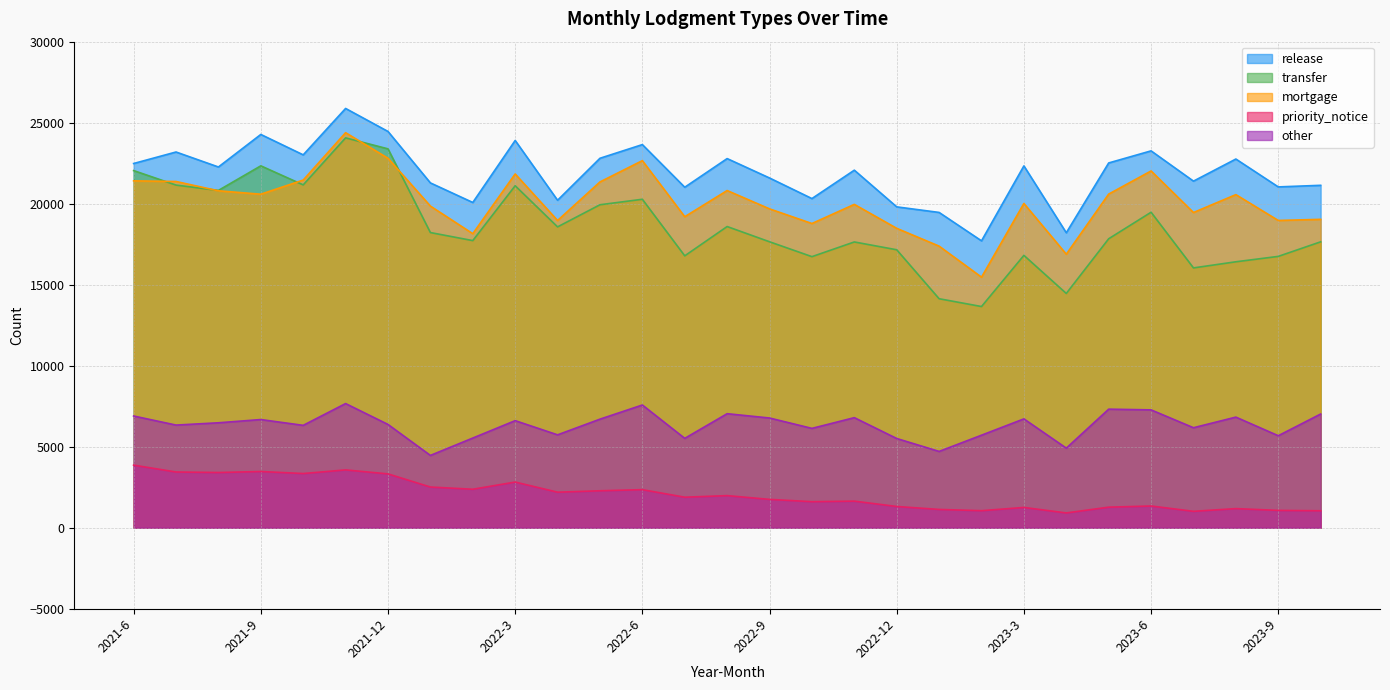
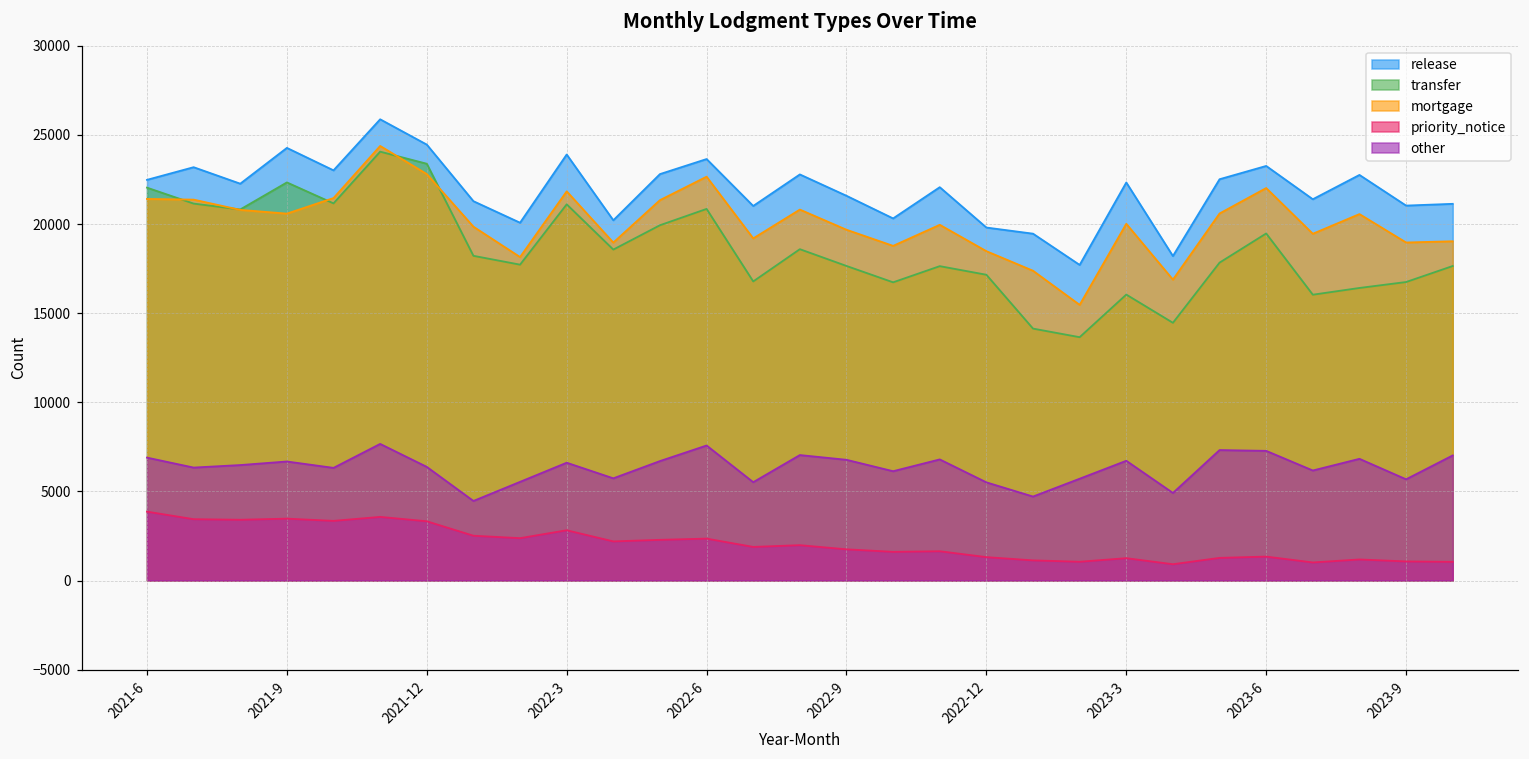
  {
    "release": {
      "2021-6": 22500,
      "2021-9": 24300,
      "2021-12": 24500,
      "2022-3": 23900,
      "2022-6": 23600,
      "2022-9": 21600,
      "2022-12": 19800,
      "2023-3": 22300,
      "2023-6": 23300,
      "2023-9": 21000
    },
    "transfer": {
      "2021-6": 22000,
      "2021-9": 22300,
      "2021-12": 23400,
      "2022-3": 21100,
-     "2022-6": 20300,
+     "2022-6": 20900,
      "2022-9": 17600,
      "2022-12": 17200,
-     "2023-3": 16800,
+     "2023-3": 16000,
      "2023-6": 19500,
      "2023-9": 16700
    },
    "mortgage": {
      "2021-6": 21400,
      "2021-9": 20600,
      "2021-12": 22800,
      "2022-3": 21800,
      "2022-6": 22700,
      "2022-9": 19700,
      "2022-12": 18500,
      "2023-3": 20000,
      "2023-6": 22000,
      "2023-9": 19000
    },
    "priority_notice": {
      "2021-6": 3900,
      "2021-9": 3500,
      "2021-12": 3300,
      "2022-3": 2800,
      "2022-6": 2400,
      "2022-9": 1700,
      "2022-12": 1300,
      "2023-3": 1300,
      "2023-6": 1300,
      "2023-9": 1100
    },
    "other": {
      "2021-6": 6900,
      "2021-9": 6700,
      "2021-12": 6400,
      "2022-3": 6600,
      "2022-6": 7600,
      "2022-9": 6800,
      "2022-12": 5500,
      "2023-3": 6700,
      "2023-6": 7300,
      "2023-9": 5700
    }
  }
